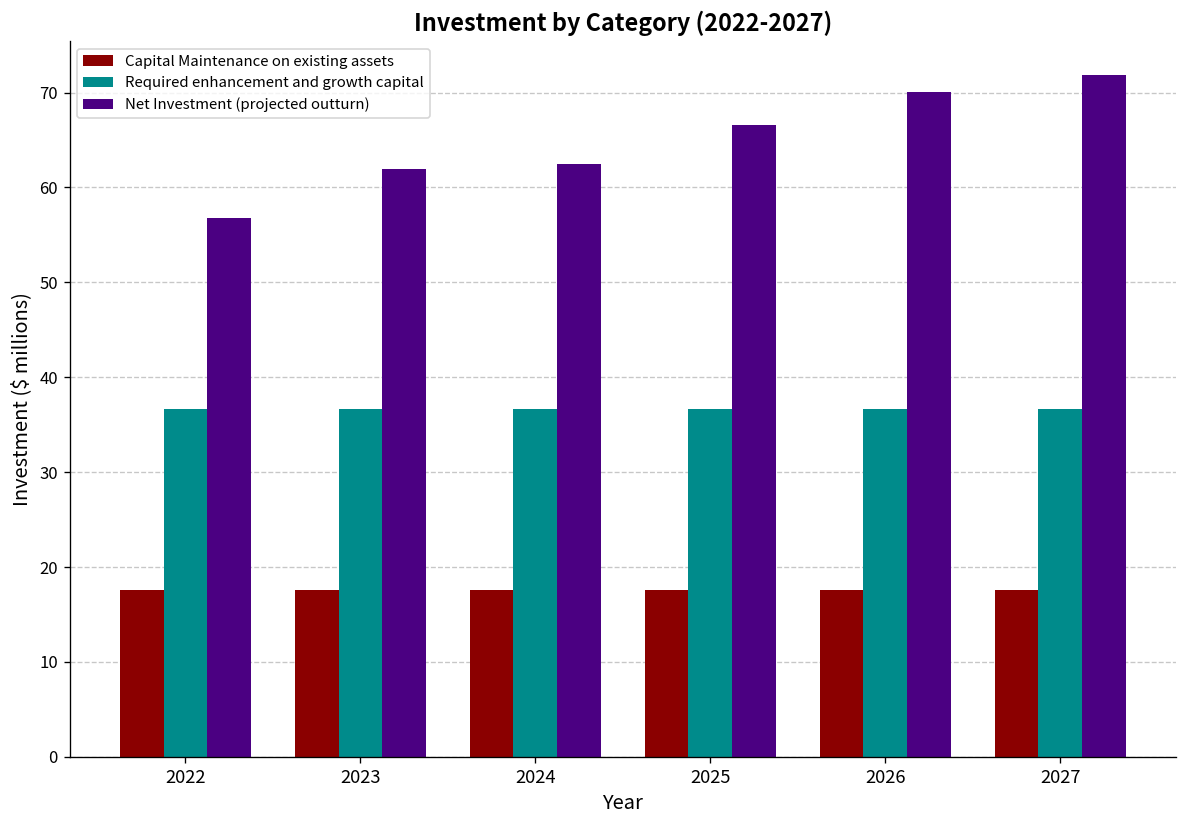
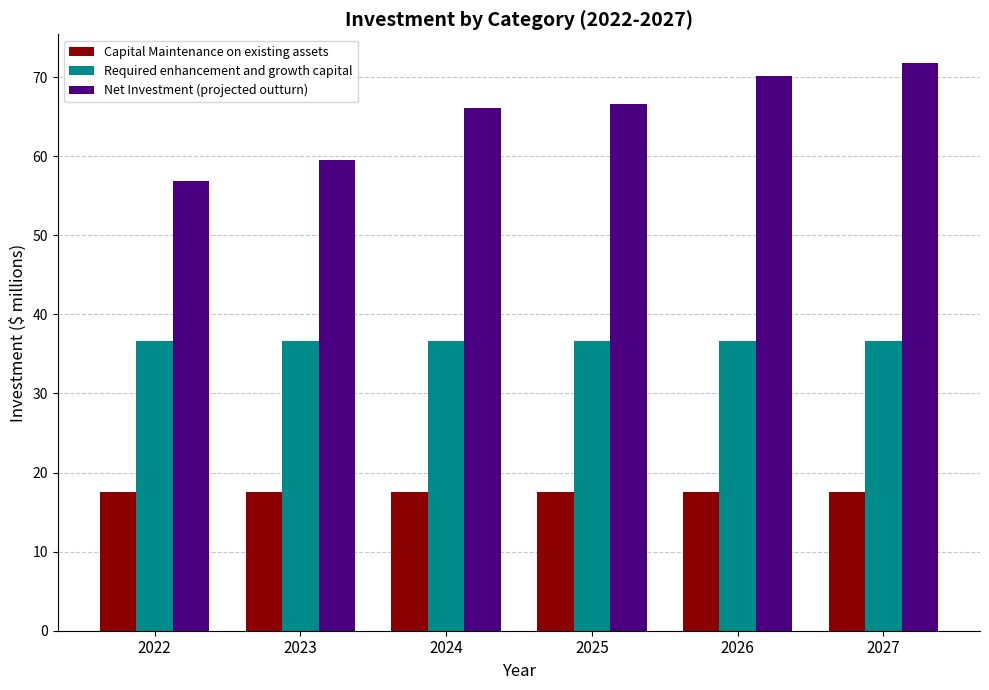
  {
    "Capital Maintenance on existing assets": {
      "2022": 18,
      "2023": 18,
      "2024": 18,
      "2025": 18,
      "2026": 18,
      "2027": 18
    },
    "Required enhancement and growth capital": {
      "2022": 37,
      "2023": 37,
      "2024": 37,
      "2025": 37,
      "2026": 37,
      "2027": 37
    },
    "Net Investment (projected outturn)": {
      "2022": 57,
-     "2023": 62,
-     "2024": 62,
+     "2023": 60,
+     "2024": 66,
      "2025": 67,
      "2026": 70,
      "2027": 72
    }
  }
